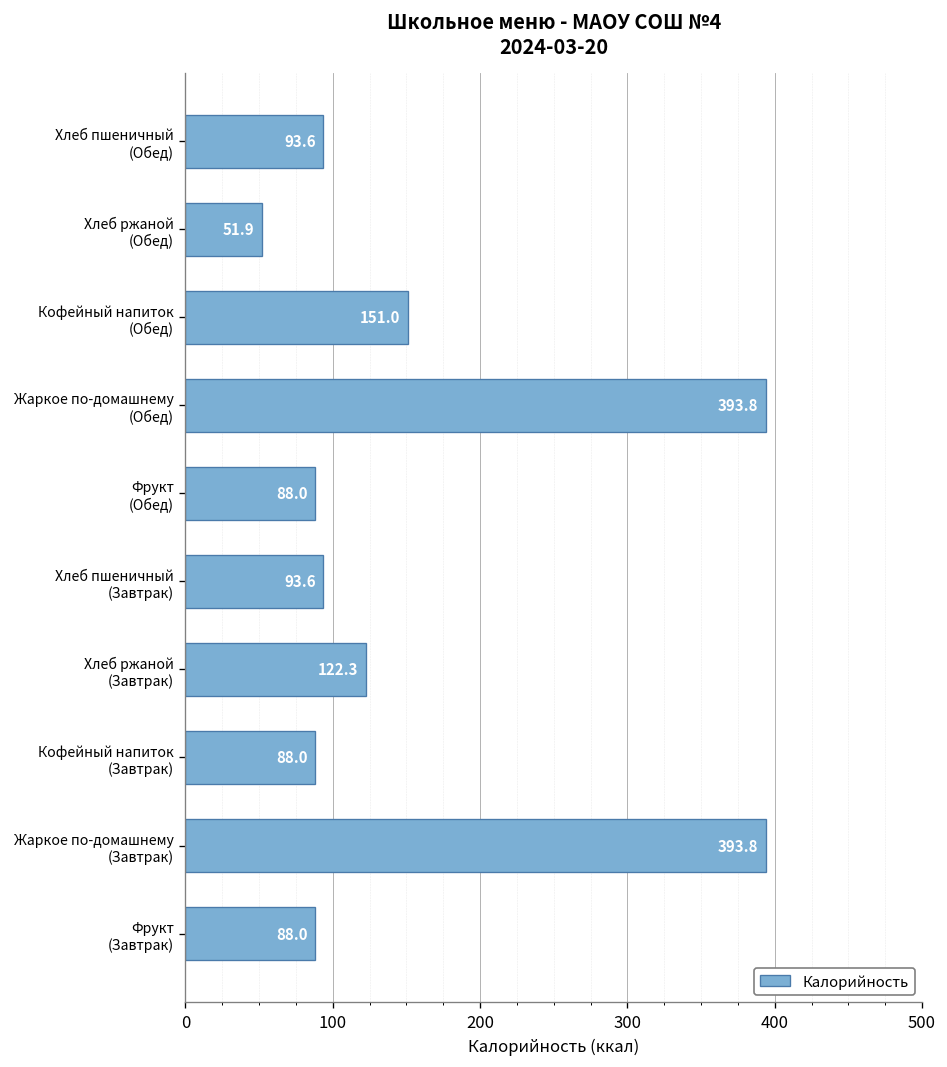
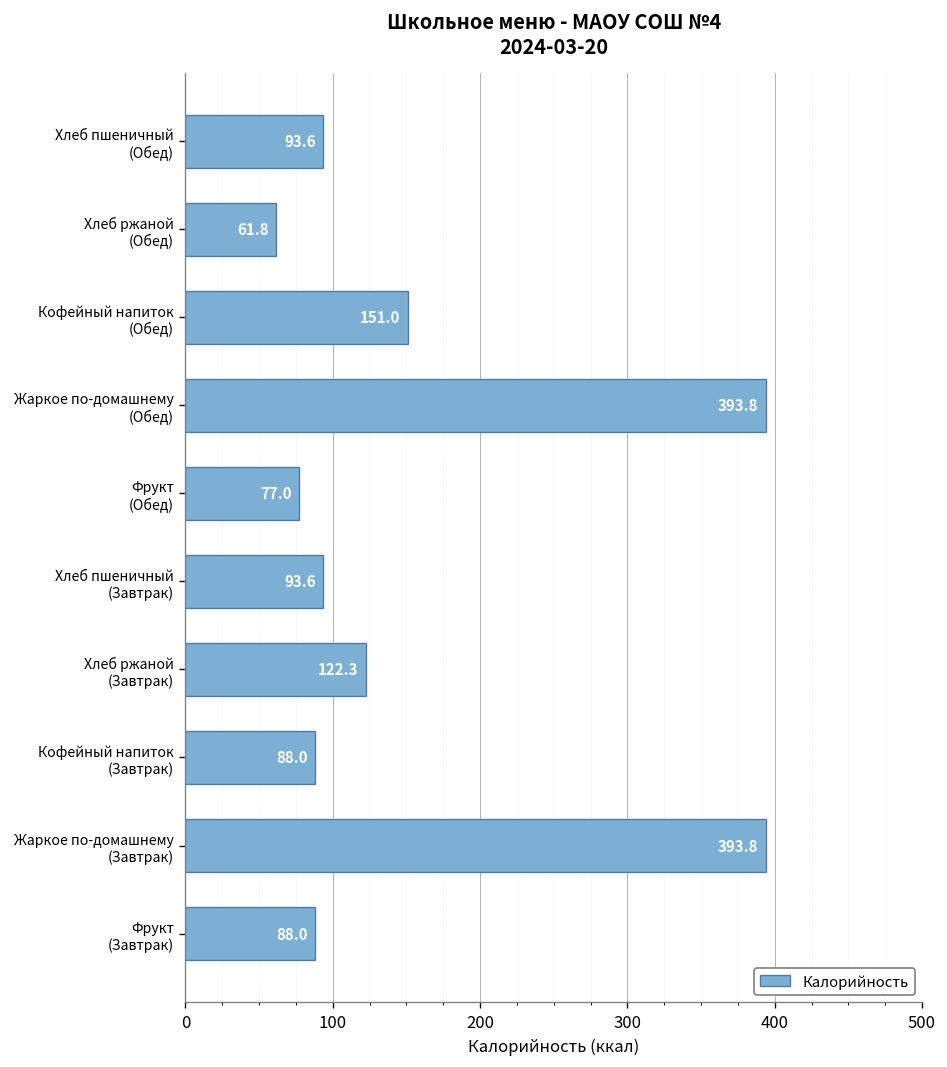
  {
    "Хлеб пшеничный (Обед)": 93.6,
-   "Хлеб ржаной (Обед)": 51.9,
+   "Хлеб ржаной (Обед)": 61.8,
    "Кофейный напиток (Обед)": 151.0,
    "Жаркое по-домашнему (Обед)": 393.8,
-   "Фрукт (Обед)": 88.0,
+   "Фрукт (Обед)": 77.0,
    "Хлеб пшеничный (Завтрак)": 93.6,
    "Хлеб ржаной (Завтрак)": 122.3,
    "Кофейный напиток (Завтрак)": 88.0,
    "Жаркое по-домашнему (Завтрак)": 393.8,
    "Фрукт (Завтрак)": 88.0
  }
